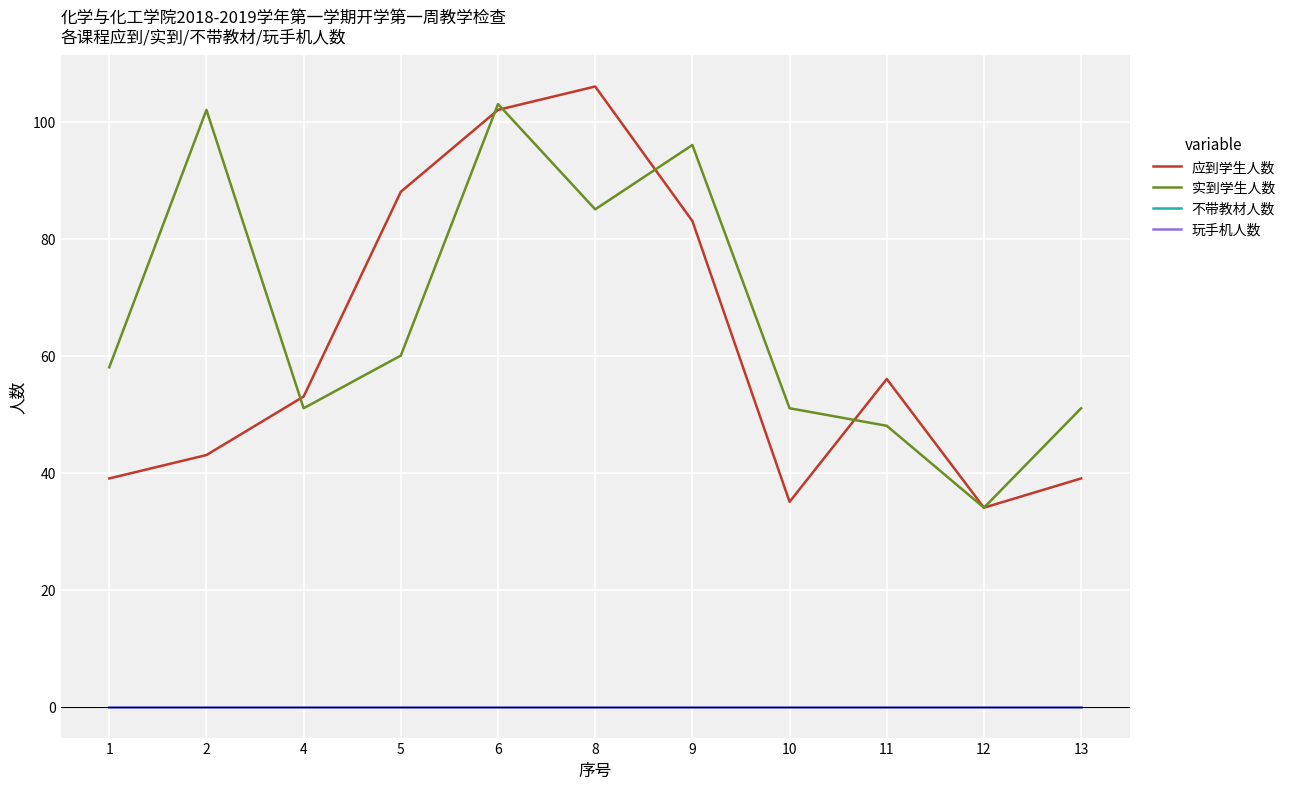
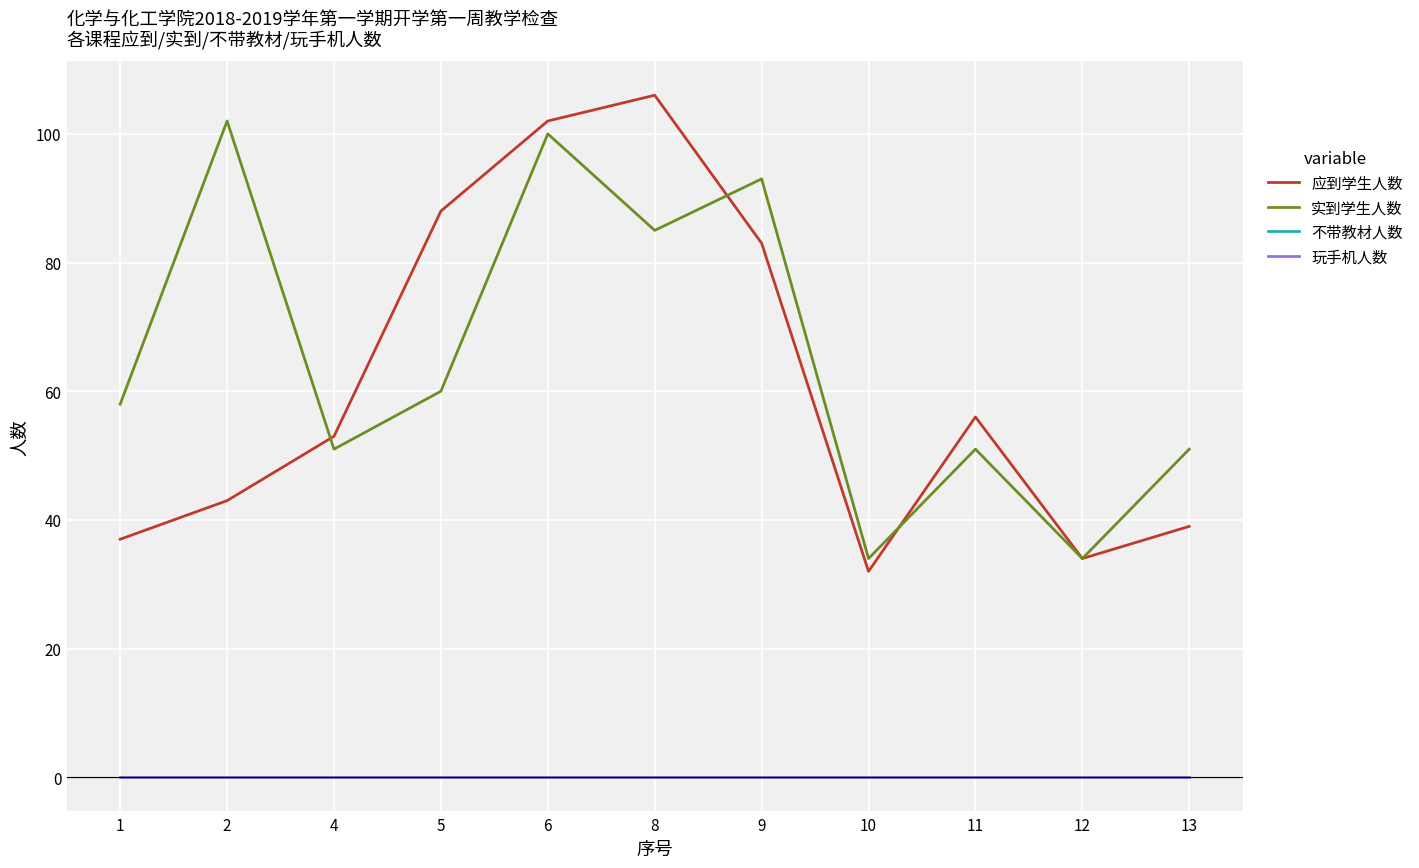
  {
    "应到学生人数": {
-     "1": 39,
+     "1": 37,
      "2": 43,
      "4": 53,
      "5": 88,
      "6": 102,
      "8": 106,
      "9": 83,
-     "10": 35,
+     "10": 32,
      "11": 56,
      "13": 39
    },
    "实到学生人数": {
      "1": 58,
      "2": 102,
      "4": 51,
      "5": 60,
-     "6": 103,
+     "6": 100,
      "8": 85,
-     "9": 96,
-     "10": 51,
-     "11": 48,
+     "9": 93,
+     "10": 34,
+     "11": 51,
      "13": 51
    },
    "玩手机人数": {
      "1": 0,
      "2": 0,
      "4": 0,
      "5": 0,
      "6": 0,
      "8": 0,
      "9": 0,
      "10": 0,
      "11": 0,
      "12": 0,
      "13": 0
    }
  }
